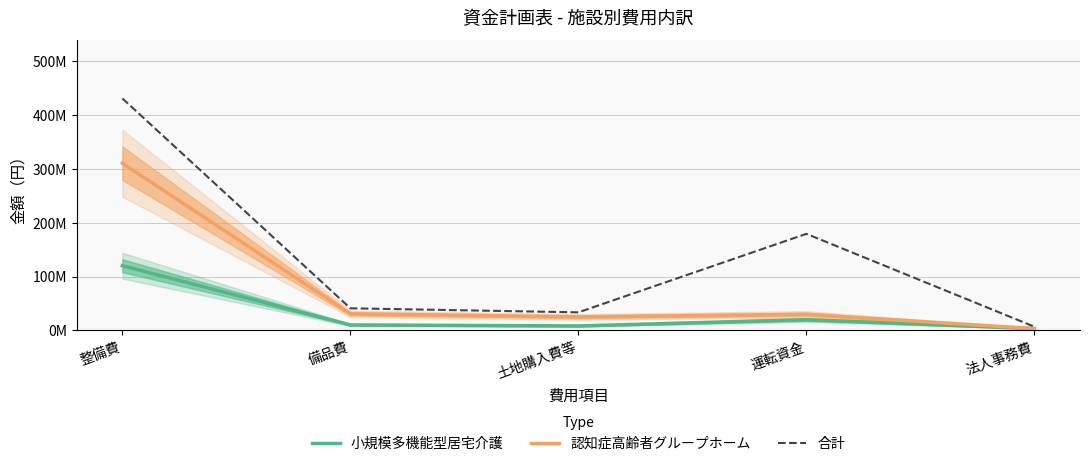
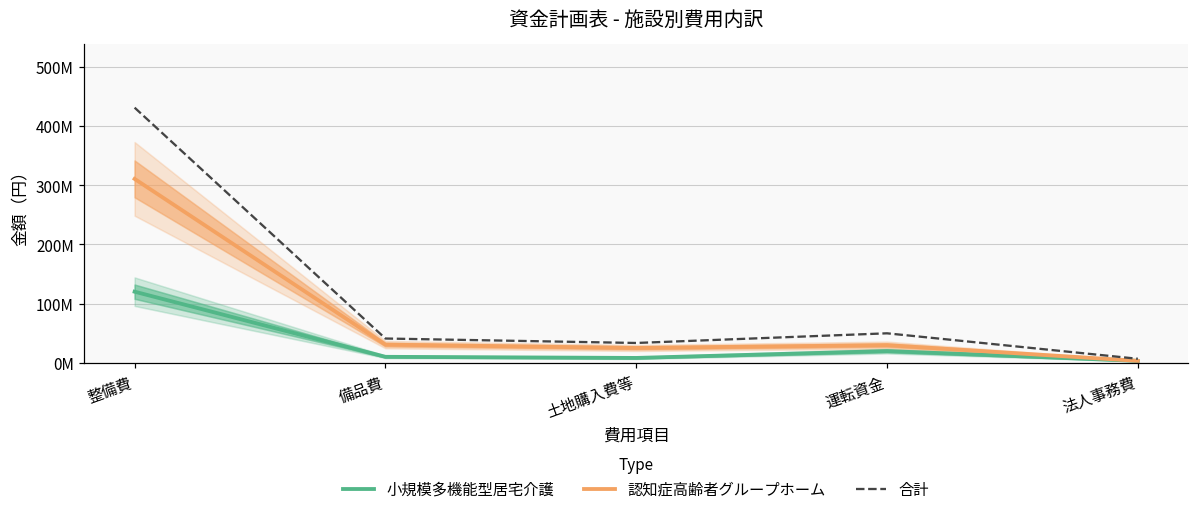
  {
    "合計": {
      "整備費": 430000000,
-     "運転資金": 180000000
+     "運転資金": 50000000
    }
  }
